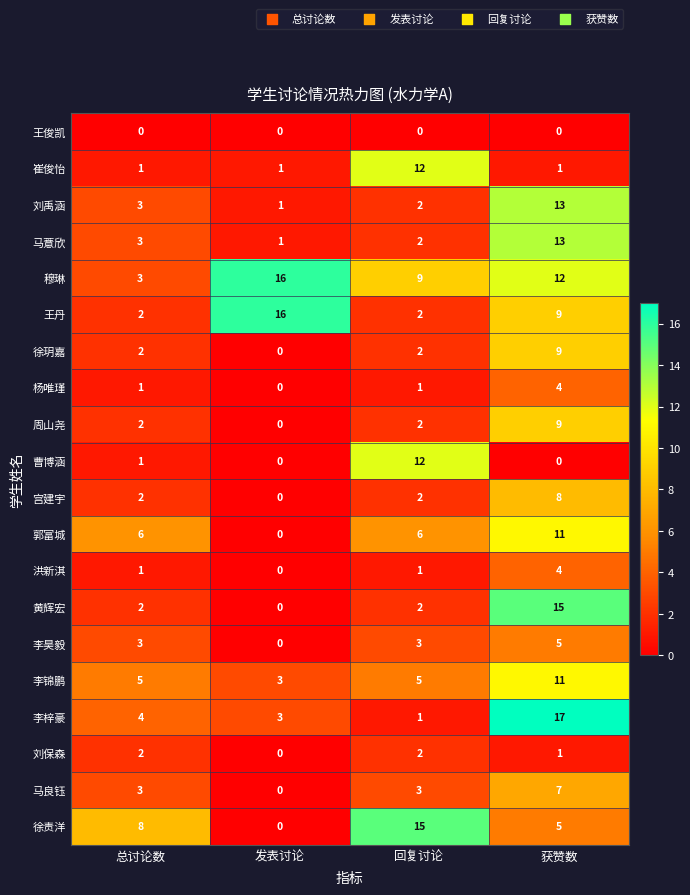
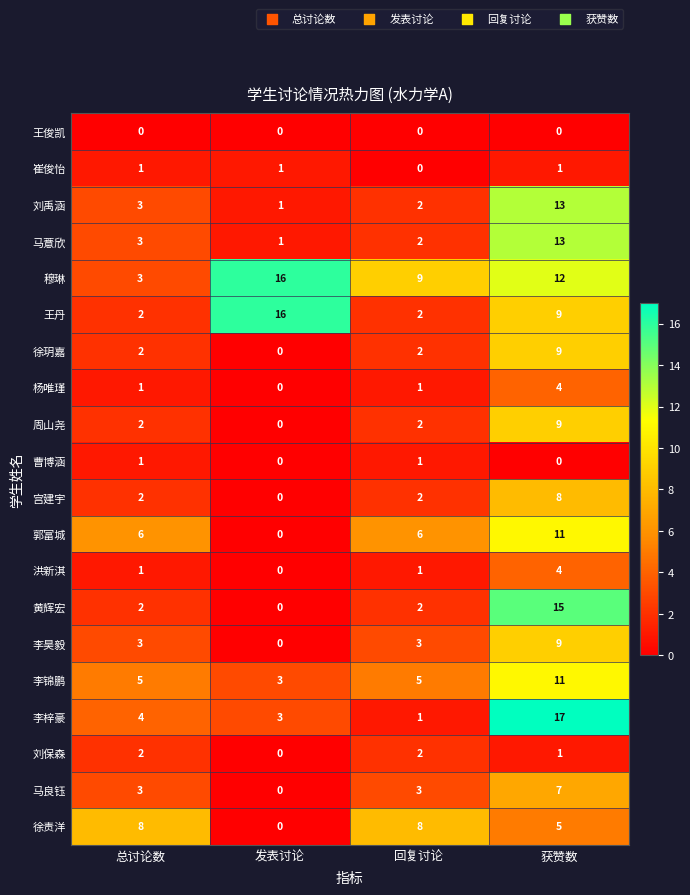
  {
    "王俊凯": {
      "总讨论数": 0,
      "发表讨论": 0,
      "回复讨论": 0,
      "获赞数": 0
    },
    "崔俊怡": {
      "总讨论数": 1,
      "发表讨论": 1,
-     "回复讨论": 12,
+     "回复讨论": 0,
      "获赞数": 1
    },
    "刘禹涵": {
      "总讨论数": 3,
      "发表讨论": 1,
      "回复讨论": 2,
      "获赞数": 13
    },
    "马薏欣": {
      "总讨论数": 3,
      "发表讨论": 1,
      "回复讨论": 2,
      "获赞数": 13
    },
    "穆琳": {
      "总讨论数": 3,
      "发表讨论": 16,
      "回复讨论": 9,
      "获赞数": 12
    },
    "王丹": {
      "总讨论数": 2,
      "发表讨论": 16,
      "回复讨论": 2,
      "获赞数": 9
    },
    "徐玥嘉": {
      "总讨论数": 2,
      "发表讨论": 0,
      "回复讨论": 2,
      "获赞数": 9
    },
    "杨唯瑾": {
      "总讨论数": 1,
      "发表讨论": 0,
      "回复讨论": 1,
      "获赞数": 4
    },
    "周山尧": {
      "总讨论数": 2,
      "发表讨论": 0,
      "回复讨论": 2,
      "获赞数": 9
    },
    "曹博涵": {
      "总讨论数": 1,
      "发表讨论": 0,
-     "回复讨论": 12,
+     "回复讨论": 1,
      "获赞数": 0
    },
    "宫建宇": {
      "总讨论数": 2,
      "发表讨论": 0,
      "回复讨论": 2,
      "获赞数": 8
    },
    "郭富城": {
      "总讨论数": 6,
      "发表讨论": 0,
      "回复讨论": 6,
      "获赞数": 11
    },
    "洪新淇": {
      "总讨论数": 1,
      "发表讨论": 0,
      "回复讨论": 1,
      "获赞数": 4
    },
    "黄辉宏": {
      "总讨论数": 2,
      "发表讨论": 0,
      "回复讨论": 2,
      "获赞数": 15
    },
    "李昊毅": {
      "总讨论数": 3,
      "发表讨论": 0,
      "回复讨论": 3,
-     "获赞数": 5
+     "获赞数": 9
    },
    "李锦鹏": {
      "总讨论数": 5,
      "发表讨论": 3,
      "回复讨论": 5,
      "获赞数": 11
    },
    "李梓豪": {
      "总讨论数": 4,
      "发表讨论": 3,
      "回复讨论": 1,
      "获赞数": 17
    },
    "刘保森": {
      "总讨论数": 2,
      "发表讨论": 0,
      "回复讨论": 2,
      "获赞数": 1
    },
    "马良钰": {
      "总讨论数": 3,
      "发表讨论": 0,
      "回复讨论": 3,
      "获赞数": 7
    },
    "徐责洋": {
      "总讨论数": 8,
      "发表讨论": 0,
-     "回复讨论": 15,
+     "回复讨论": 8,
      "获赞数": 5
    }
  }
